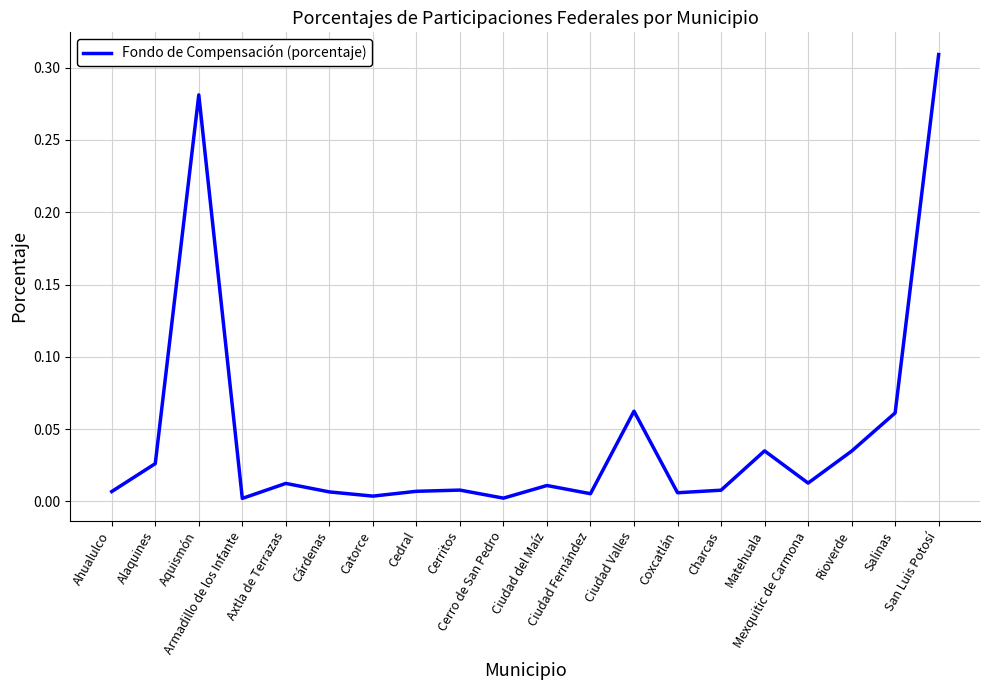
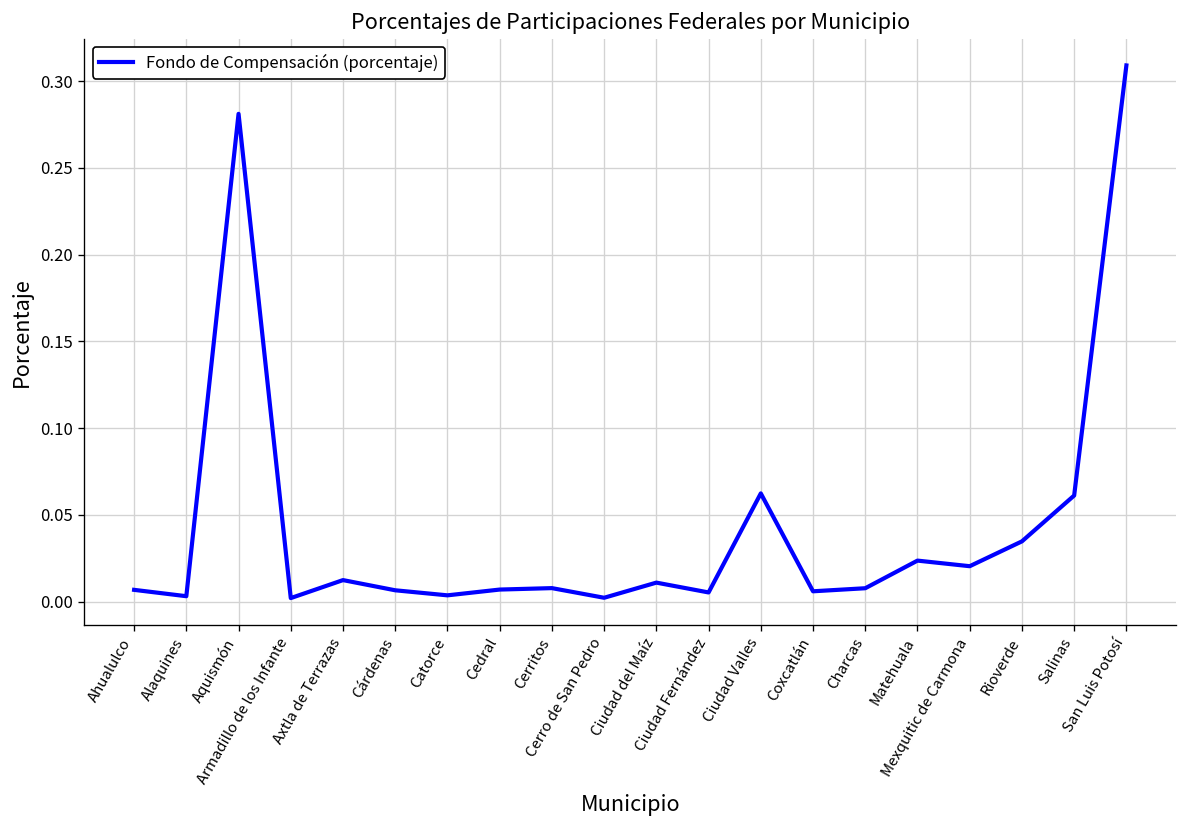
  {
    "Ahualulco": 0.007,
-   "Alaquines": 0.026,
+   "Alaquines": 0.003,
    "Aquismón": 0.281,
    "Armadillo de los Infante": 0.002,
    "Axtla de Terrazas": 0.012,
    "Cárdenas": 0.007,
    "Catorce": 0.004,
    "Cedral": 0.007,
    "Cerritos": 0.008,
    "Cerro de San Pedro": 0.002,
    "Ciudad del Maíz": 0.011,
    "Ciudad Fernández": 0.005,
    "Ciudad Valles": 0.062,
    "Coxcatlán": 0.006,
    "Charcas": 0.008,
-   "Matehuala": 0.035,
-   "Mexquitic de Carmona": 0.013,
+   "Matehuala": 0.024,
+   "Mexquitic de Carmona": 0.020,
    "Rioverde": 0.035,
    "Salinas": 0.061,
    "San Luis Potosí": 0.309
  }
